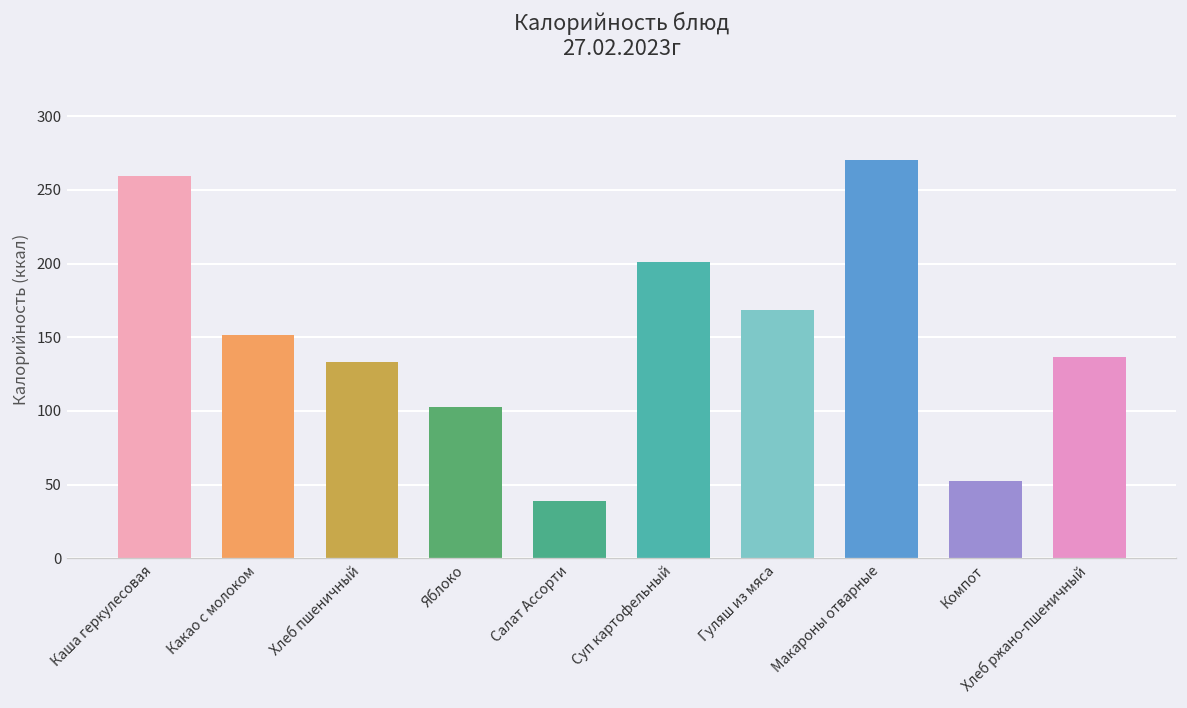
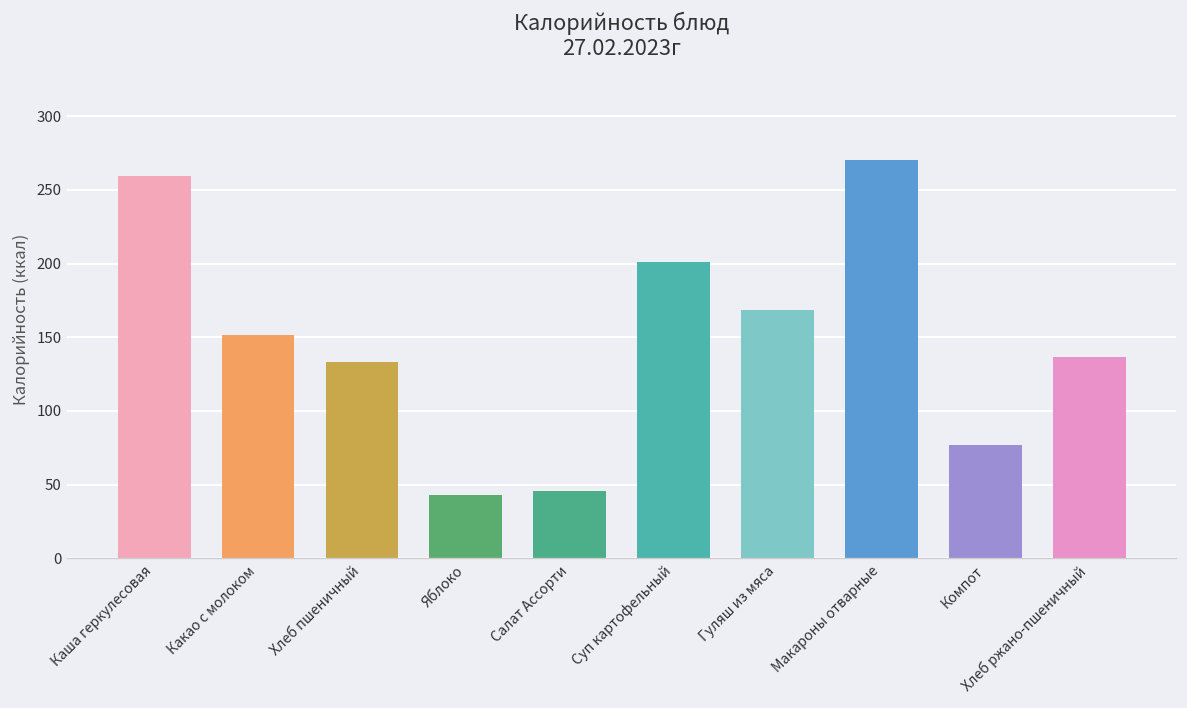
  {
    "Каша геркулесовая": 259,
    "Какао с молоком": 152,
    "Хлеб пшеничный": 133,
-   "Яблоко": 103,
-   "Салат Ассорти": 39,
+   "Яблоко": 43,
+   "Салат Ассорти": 46,
    "Суп картофельный": 201,
    "Гуляш из мяса": 168,
    "Макароны отварные": 270,
-   "Компот": 52,
+   "Компот": 77,
    "Хлеб ржано-пшеничный": 136
  }
